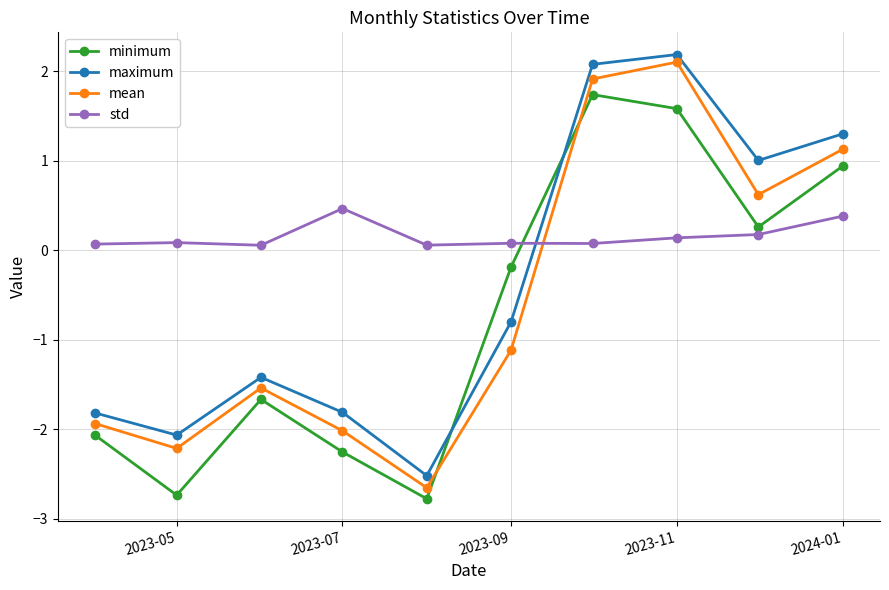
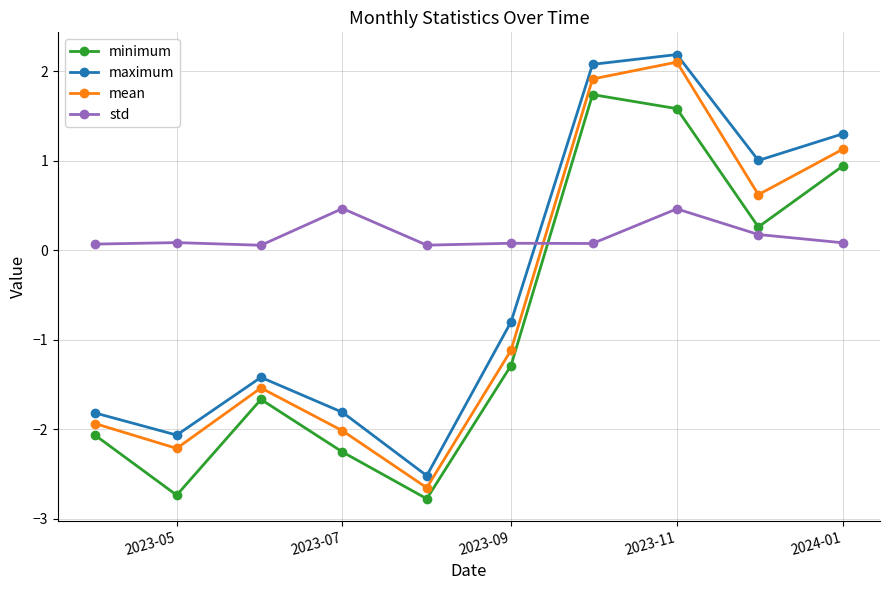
  {
    "minimum": {
      "2023-05": -2.7,
      "2023-07": -2.3,
-     "2023-09": -0.2,
+     "2023-09": -1.3,
      "2023-11": 1.6,
      "2024-01": 0.9
    },
    "maximum": {
      "2023-05": -2.1,
      "2023-07": -1.8,
      "2023-09": -0.8,
      "2023-11": 2.2,
      "2024-01": 1.3
    },
    "mean": {
      "2023-05": -2.2,
      "2023-07": -2.0,
      "2023-09": -1.1,
      "2023-11": 2.1,
      "2024-01": 1.1
    },
    "std": {
      "2023-05": 0.1,
      "2023-07": 0.5,
      "2023-09": 0.1,
-     "2023-11": 0.1,
-     "2024-01": 0.4
+     "2023-11": 0.5,
+     "2024-01": 0.1
    }
  }
